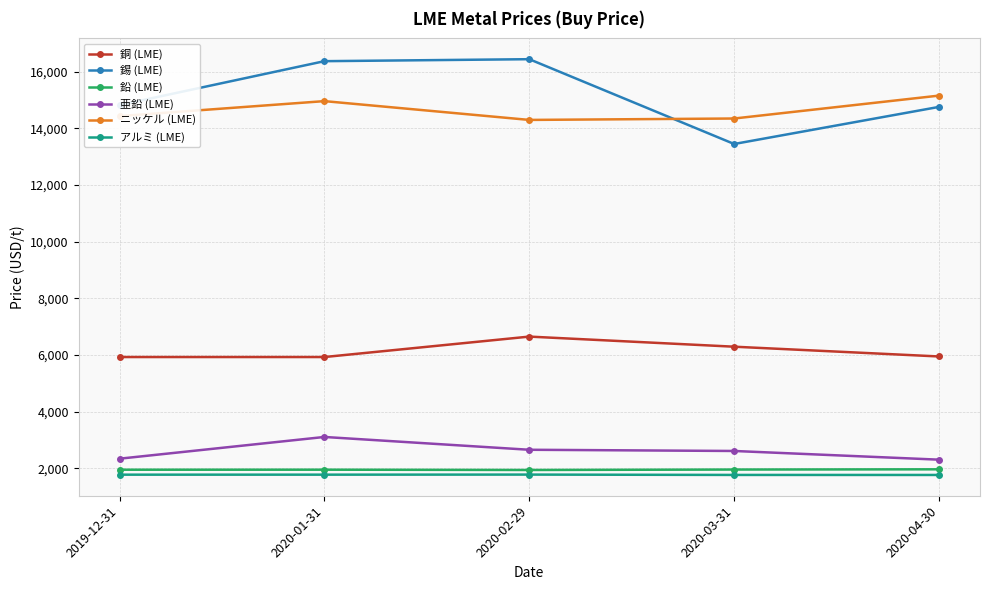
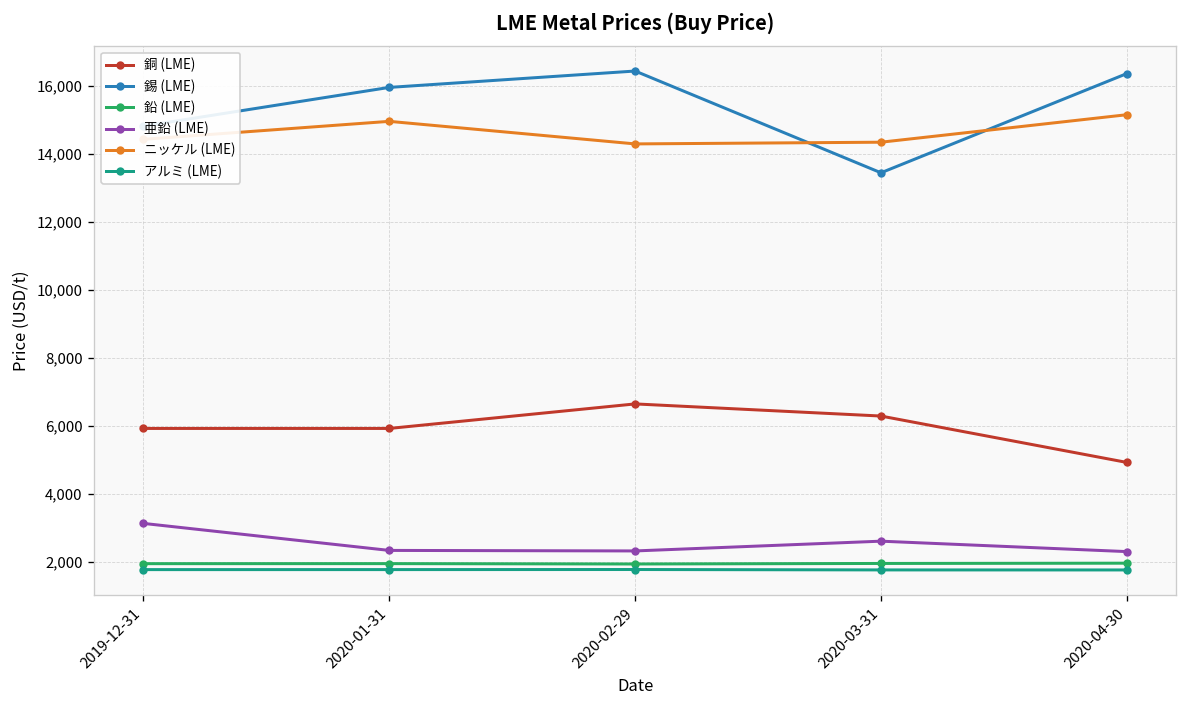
  {
    "銅 (LME)": {
      "2019-12-31": "5,900",
      "2020-01-31": "5,900",
      "2020-02-29": "6,600",
      "2020-03-31": "6,300",
-     "2020-04-30": "5,900"
+     "2020-04-30": "4,900"
    },
    "錫 (LME)": {
-     "2020-01-31": "16,400",
+     "2020-01-31": "16,000",
      "2020-02-29": "16,400",
      "2020-03-31": "13,500",
-     "2020-04-30": "14,800"
+     "2020-04-30": "16,400"
    },
    "亜鉛 (LME)": {
-     "2019-12-31": "2,300",
-     "2020-01-31": "3,100",
-     "2020-02-29": "2,600",
+     "2019-12-31": "3,100",
+     "2020-01-31": "2,300",
+     "2020-02-29": "2,300",
      "2020-03-31": "2,600",
      "2020-04-30": "2,300"
    },
    "ニッケル (LME)": {
      "2020-01-31": "15,000",
      "2020-02-29": "14,300",
      "2020-03-31": "14,400",
      "2020-04-30": "15,200"
    }
  }
